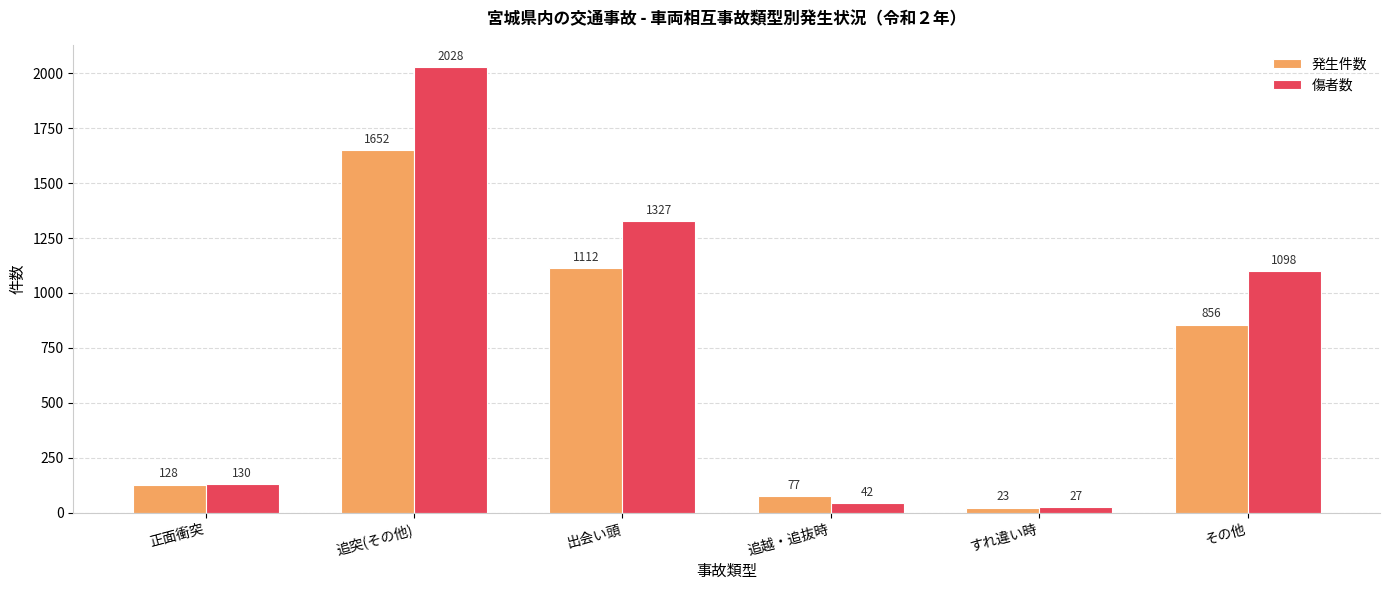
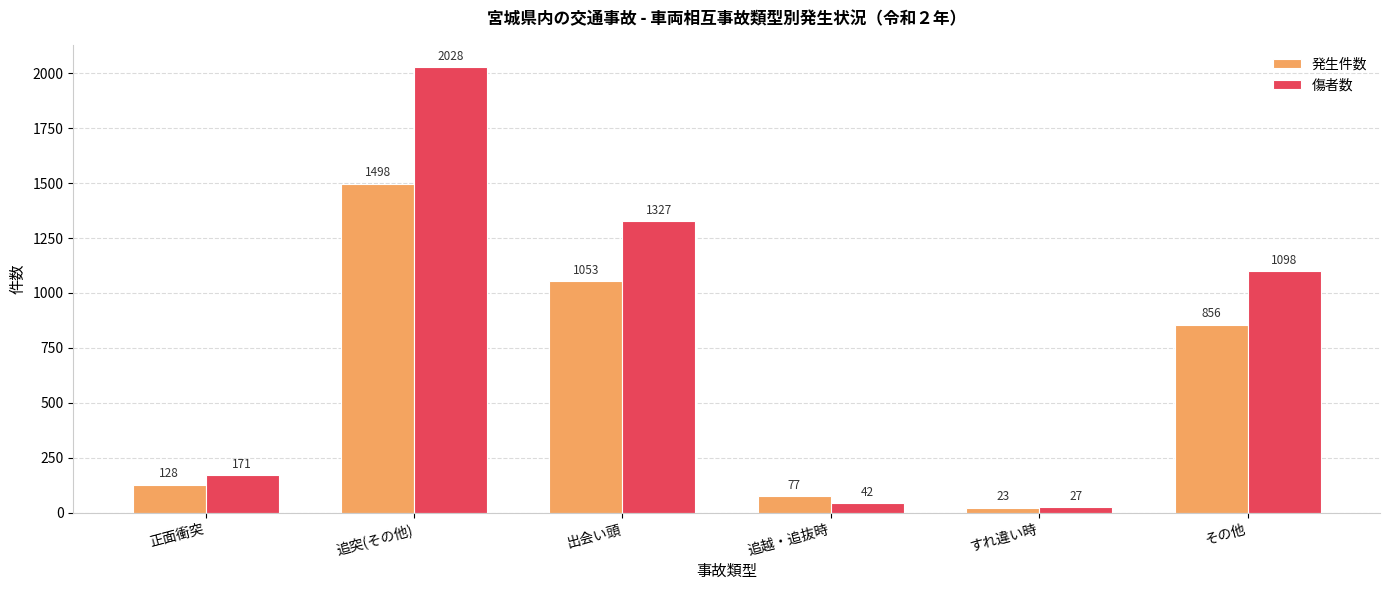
  {
    "発生件数": {
      "正面衝突": 128,
-     "追突(その他)": 1652,
-     "出会い頭": 1112,
+     "追突(その他)": 1498,
+     "出会い頭": 1053,
      "追越・追抜時": 77,
      "すれ違い時": 23,
      "その他": 856
    },
    "傷者数": {
-     "正面衝突": 130,
+     "正面衝突": 171,
      "追突(その他)": 2028,
      "出会い頭": 1327,
      "追越・追抜時": 42,
      "すれ違い時": 27,
      "その他": 1098
    }
  }
